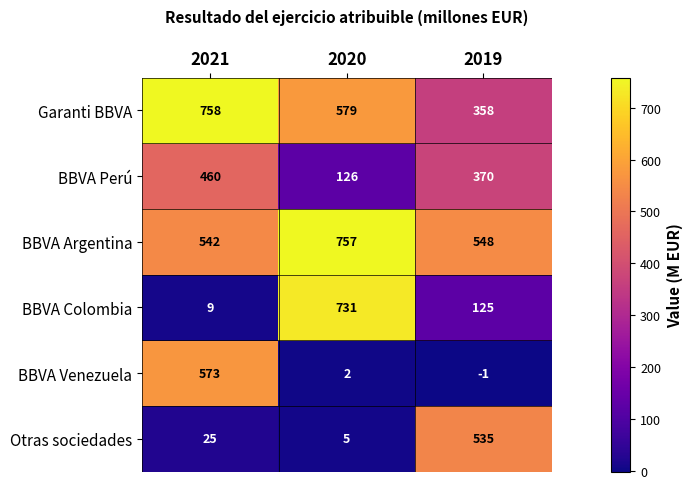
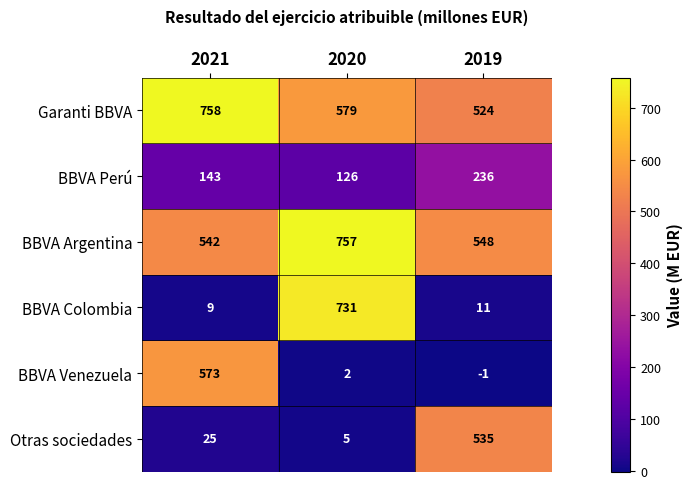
  {
    "Garanti BBVA": {
      "2021": 758,
      "2020": 579,
-     "2019": 358
+     "2019": 524
    },
    "BBVA Perú": {
-     "2021": 460,
+     "2021": 143,
      "2020": 126,
-     "2019": 370
+     "2019": 236
    },
    "BBVA Argentina": {
      "2021": 542,
      "2020": 757,
      "2019": 548
    },
    "BBVA Colombia": {
      "2021": 9,
      "2020": 731,
-     "2019": 125
+     "2019": 11
    },
    "BBVA Venezuela": {
      "2021": 573,
      "2020": 2,
      "2019": -1
    },
    "Otras sociedades": {
      "2021": 25,
      "2020": 5,
      "2019": 535
    }
  }
